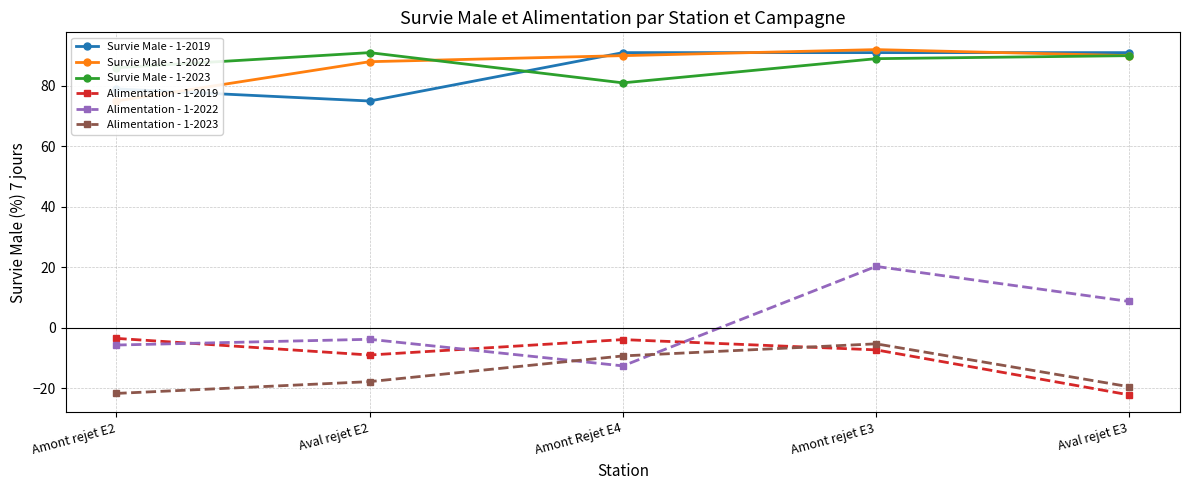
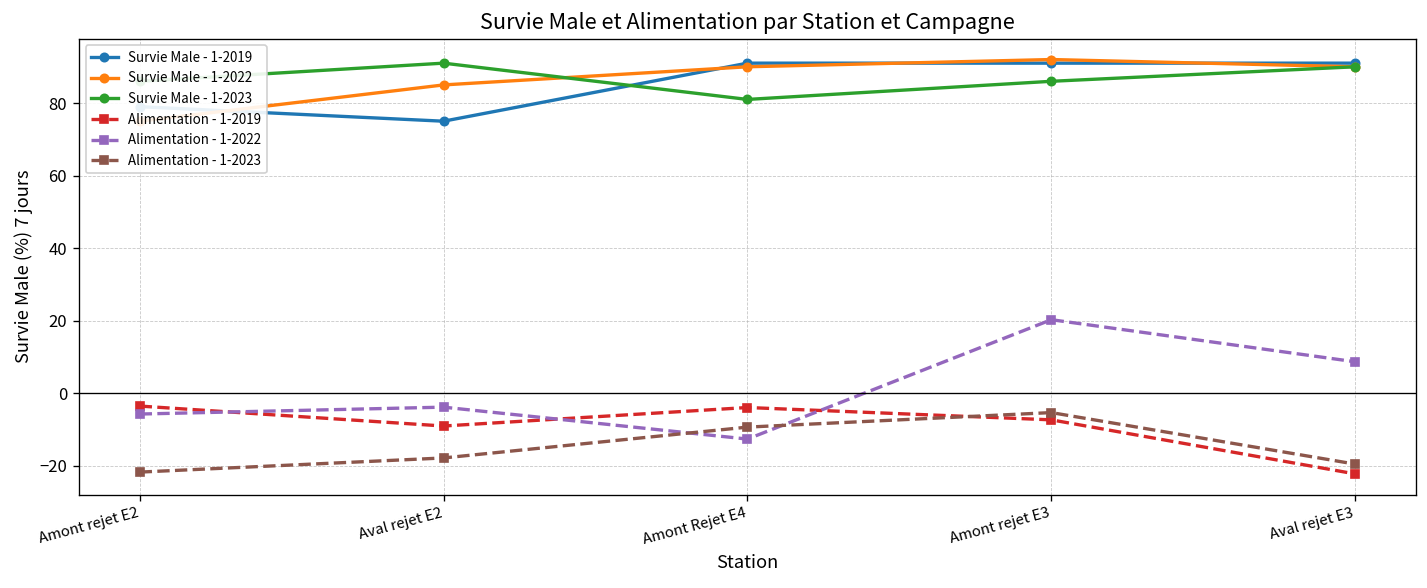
  {
    "Survie Male - 1-2019": {
      "Aval rejet E2": 75,
      "Amont Rejet E4": 91,
      "Amont rejet E3": 91,
      "Aval rejet E3": 91
    },
    "Survie Male - 1-2022": {
-     "Aval rejet E2": 88,
+     "Aval rejet E2": 85,
      "Amont Rejet E4": 90,
      "Amont rejet E3": 92
    },
    "Survie Male - 1-2023": {
      "Aval rejet E2": 91,
      "Amont Rejet E4": 81,
-     "Amont rejet E3": 89
+     "Amont rejet E3": 86
    },
    "Alimentation - 1-2019": {
      "Amont rejet E2": -4,
      "Aval rejet E2": -9,
      "Amont Rejet E4": -4,
      "Amont rejet E3": -7,
      "Aval rejet E3": -22
    },
    "Alimentation - 1-2022": {
      "Amont rejet E2": -6,
      "Aval rejet E2": -4,
      "Amont Rejet E4": -13,
      "Amont rejet E3": 20,
      "Aval rejet E3": 9
    },
    "Alimentation - 1-2023": {
      "Amont rejet E2": -22,
      "Aval rejet E2": -18,
      "Amont Rejet E4": -9,
      "Amont rejet E3": -5,
      "Aval rejet E3": -20
    }
  }
